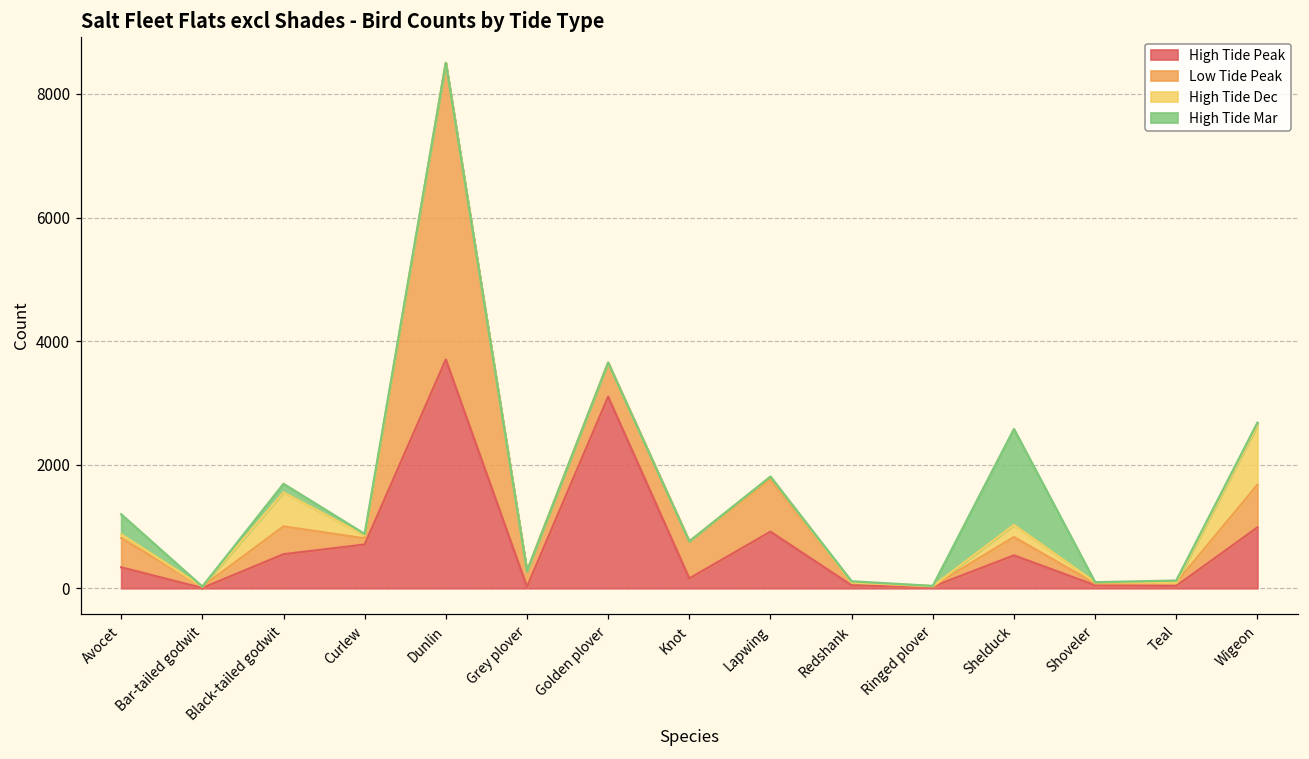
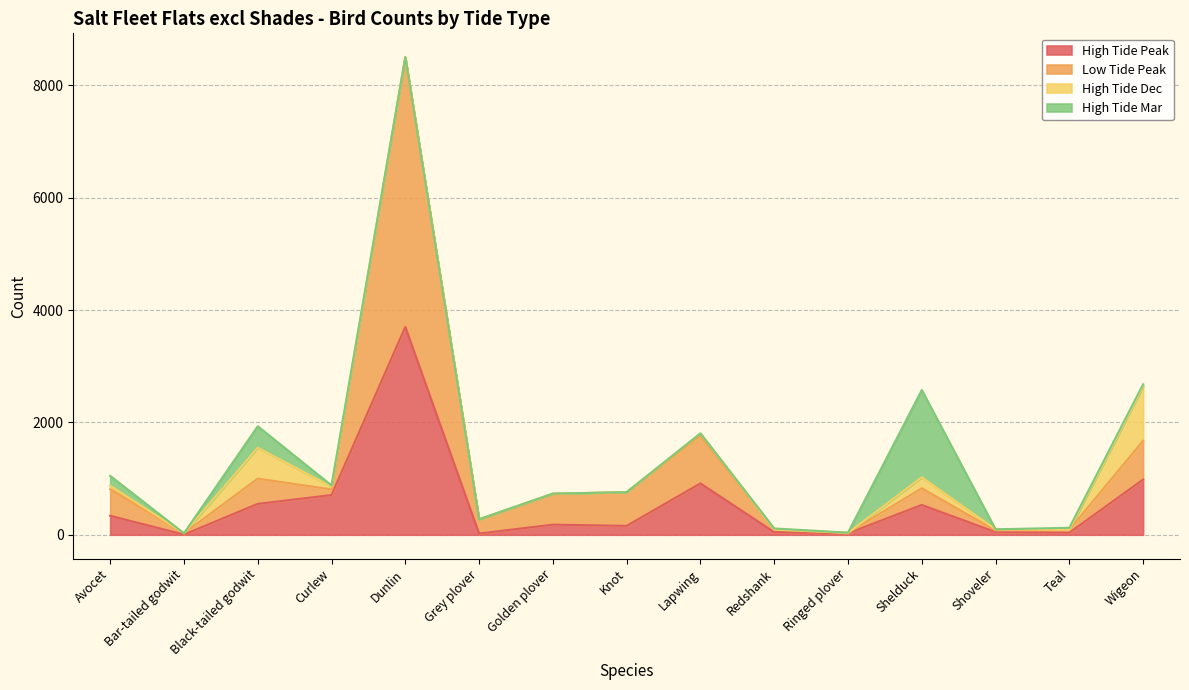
  {
    "High Tide Peak": {
      "Avocet": 300,
      "Black-tailed godwit": 600,
      "Curlew": 700,
      "Dunlin": 3700,
      "Grey plover": 0,
-     "Golden plover": 3100,
+     "Golden plover": 200,
      "Knot": 200,
      "Lapwing": 900,
      "Redshank": 0,
      "Shelduck": 500,
      "Teal": 0,
      "Wigeon": 1000
    },
    "High Tide Mar": {
-     "Avocet": 300,
-     "Black-tailed godwit": 100,
+     "Avocet": 200,
+     "Black-tailed godwit": 400,
      "Shelduck": 1600
    }
  }
